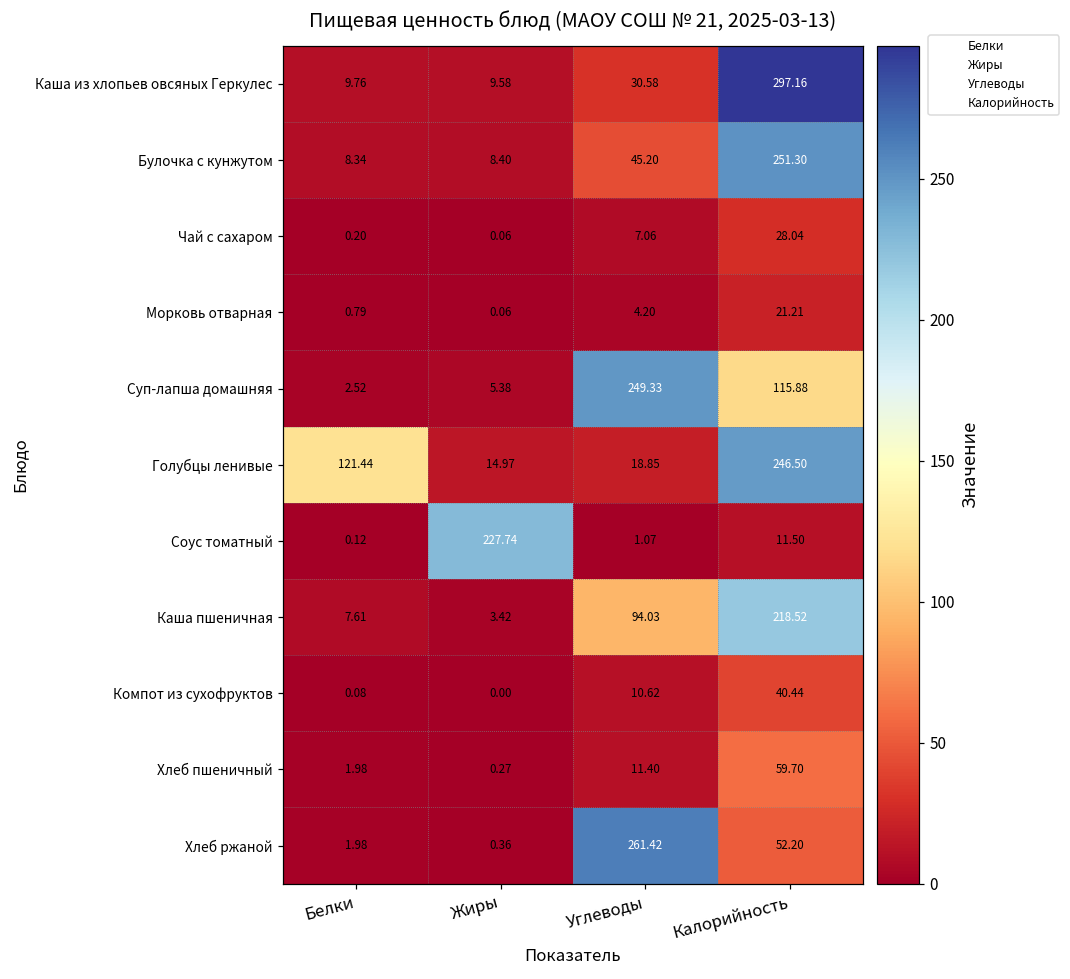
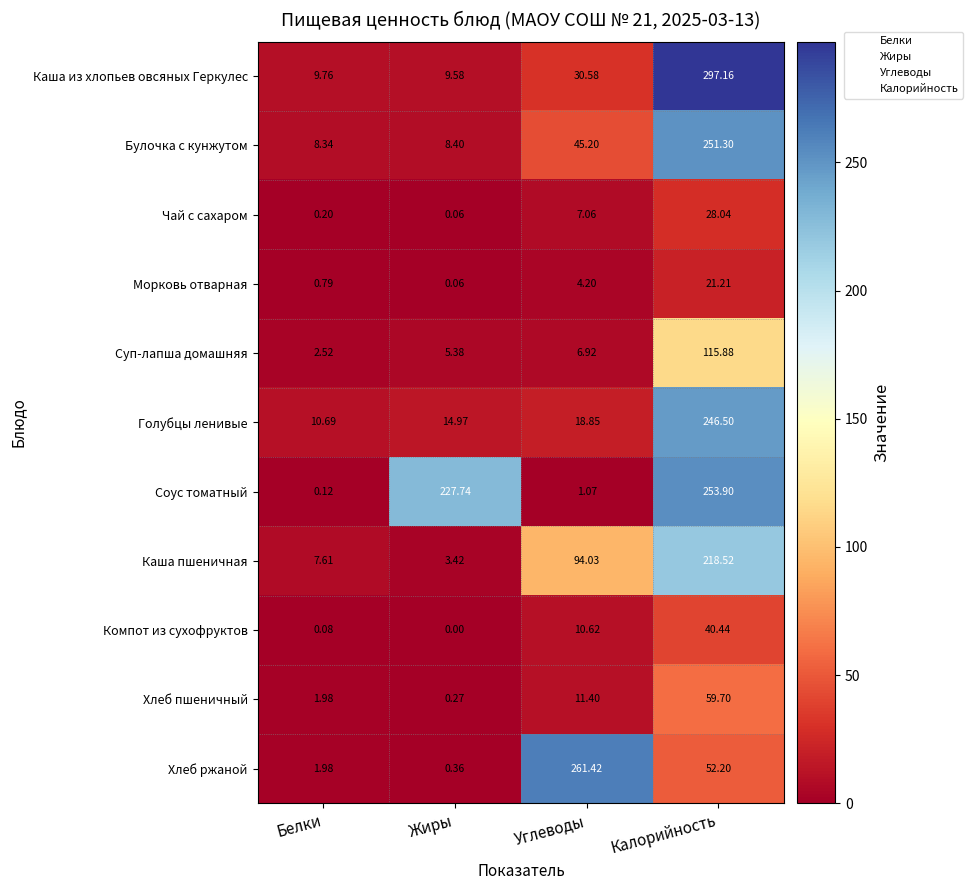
  {
    "Каша из хлопьев овсяных Геркулес": {
      "Белки": 9.76,
      "Жиры": 9.58,
      "Углеводы": 30.58,
      "Калорийность": 297.16
    },
    "Булочка с кунжутом": {
      "Белки": 8.34,
      "Жиры": 8.40,
      "Углеводы": 45.20,
      "Калорийность": 251.30
    },
    "Чай с сахаром": {
      "Белки": 0.20,
      "Жиры": 0.06,
      "Углеводы": 7.06,
      "Калорийность": 28.04
    },
    "Морковь отварная": {
      "Белки": 0.79,
      "Жиры": 0.06,
      "Углеводы": 4.20,
      "Калорийность": 21.21
    },
    "Суп-лапша домашняя": {
      "Белки": 2.52,
      "Жиры": 5.38,
-     "Углеводы": 249.33,
+     "Углеводы": 6.92,
      "Калорийность": 115.88
    },
    "Голубцы ленивые": {
-     "Белки": 121.44,
+     "Белки": 10.69,
      "Жиры": 14.97,
      "Углеводы": 18.85,
      "Калорийность": 246.50
    },
    "Соус томатный": {
      "Белки": 0.12,
      "Жиры": 227.74,
      "Углеводы": 1.07,
-     "Калорийность": 11.50
+     "Калорийность": 253.90
    },
    "Каша пшеничная": {
      "Белки": 7.61,
      "Жиры": 3.42,
      "Углеводы": 94.03,
      "Калорийность": 218.52
    },
    "Компот из сухофруктов": {
      "Белки": 0.08,
      "Жиры": 0.00,
      "Углеводы": 10.62,
      "Калорийность": 40.44
    },
    "Хлеб пшеничный": {
      "Белки": 1.98,
      "Жиры": 0.27,
      "Углеводы": 11.40,
      "Калорийность": 59.70
    },
    "Хлеб ржаной": {
      "Белки": 1.98,
      "Жиры": 0.36,
      "Углеводы": 261.42,
      "Калорийность": 52.20
    }
  }
